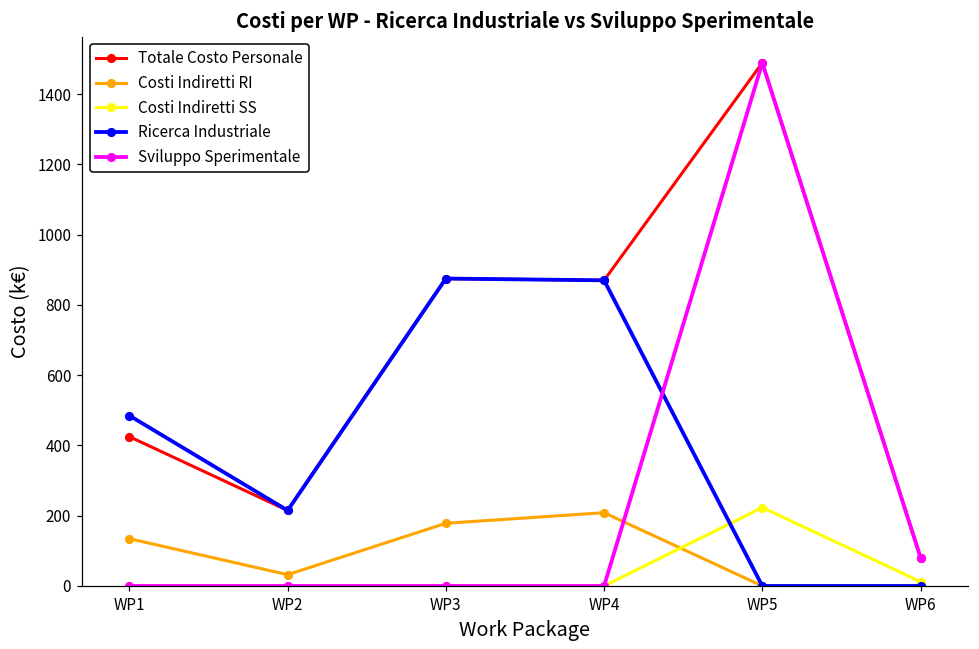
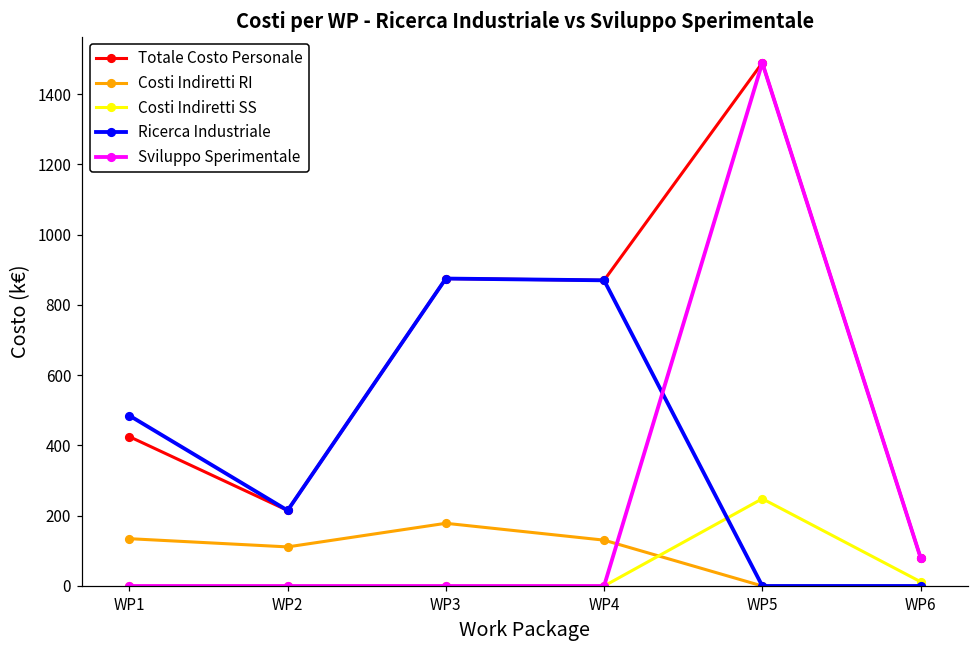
  {
    "Totale Costo Personale": {
      "WP1": 430
    },
    "Costi Indiretti RI": {
      "WP1": 130,
-     "WP2": 30,
+     "WP2": 110,
      "WP3": 180,
-     "WP4": 210
+     "WP4": 130
    },
    "Costi Indiretti SS": {
-     "WP5": 220,
+     "WP5": 250,
      "WP6": 10
    },
    "Ricerca Industriale": {
      "WP1": 490
    }
  }
